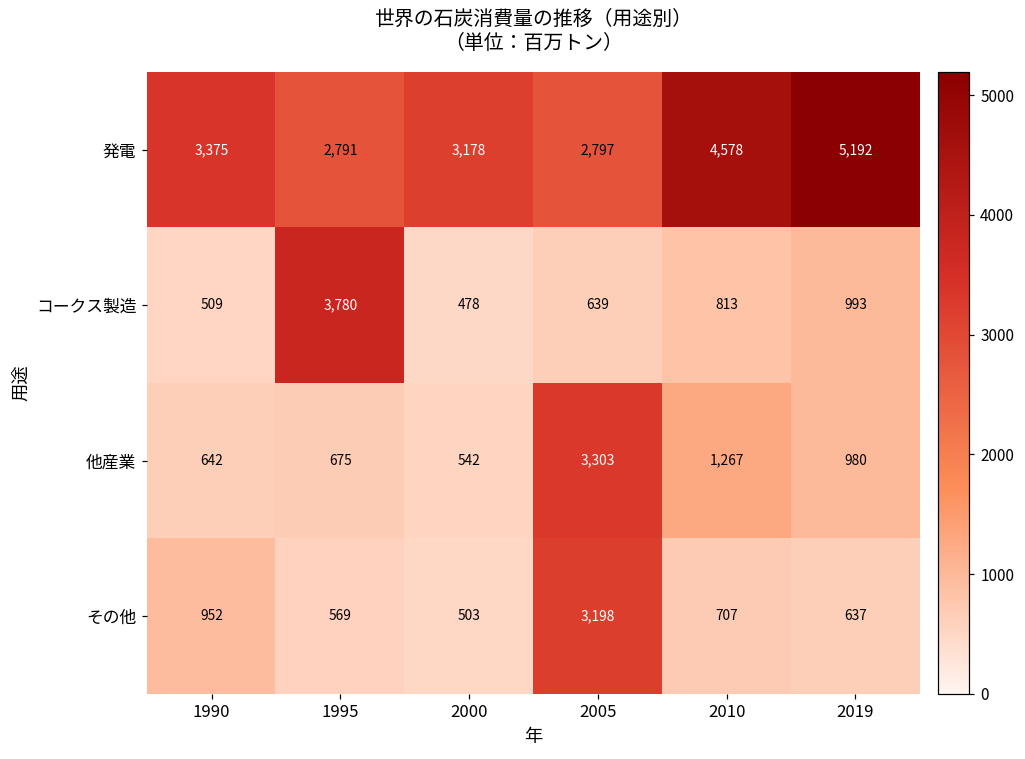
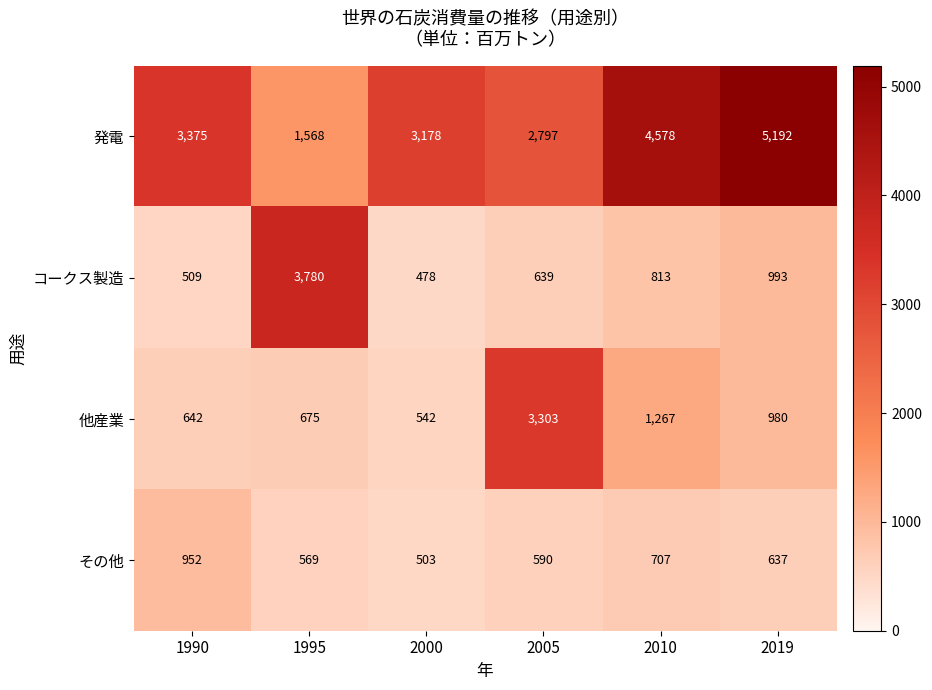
  {
    "発電": {
      "1990": "3,375",
-     "1995": "2,791",
+     "1995": "1,568",
      "2000": "3,178",
      "2005": "2,797",
      "2010": "4,578",
      "2019": "5,192"
    },
    "コークス製造": {
      "1990": "509",
      "1995": "3,780",
      "2000": "478",
      "2005": "639",
      "2010": "813",
      "2019": "993"
    },
    "他産業": {
      "1990": "642",
      "1995": "675",
      "2000": "542",
      "2005": "3,303",
      "2010": "1,267",
      "2019": "980"
    },
    "その他": {
      "1990": "952",
      "1995": "569",
      "2000": "503",
-     "2005": "3,198",
+     "2005": "590",
      "2010": "707",
      "2019": "637"
    }
  }
